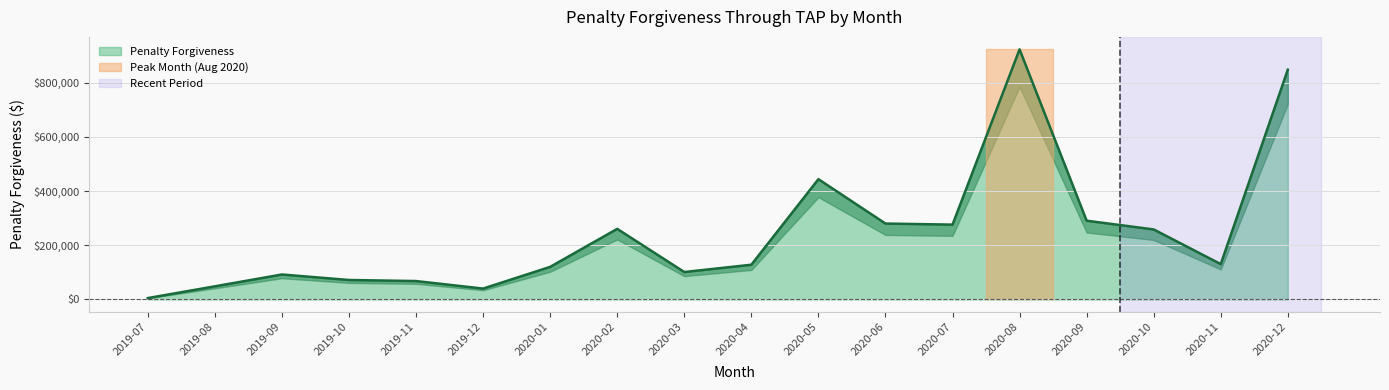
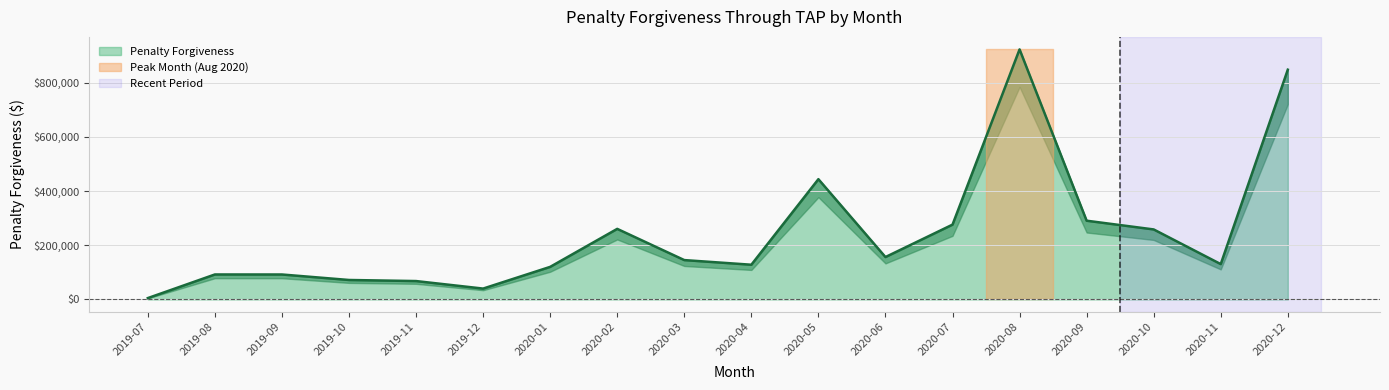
  {
    "Penalty Forgiveness": {
      "2019-07": "$0",
-     "2019-08": "$50,000",
+     "2019-08": "$90,000",
      "2019-09": "$90,000",
      "2019-10": "$70,000",
      "2019-11": "$70,000",
      "2019-12": "$40,000",
      "2020-01": "$120,000",
      "2020-02": "$260,000",
-     "2020-03": "$100,000",
+     "2020-03": "$150,000",
      "2020-04": "$130,000",
      "2020-05": "$440,000",
-     "2020-06": "$280,000",
+     "2020-06": "$160,000",
      "2020-07": "$280,000",
      "2020-08": "$920,000",
      "2020-09": "$290,000",
      "2020-10": "$260,000",
      "2020-11": "$130,000",
      "2020-12": "$850,000"
    }
  }
